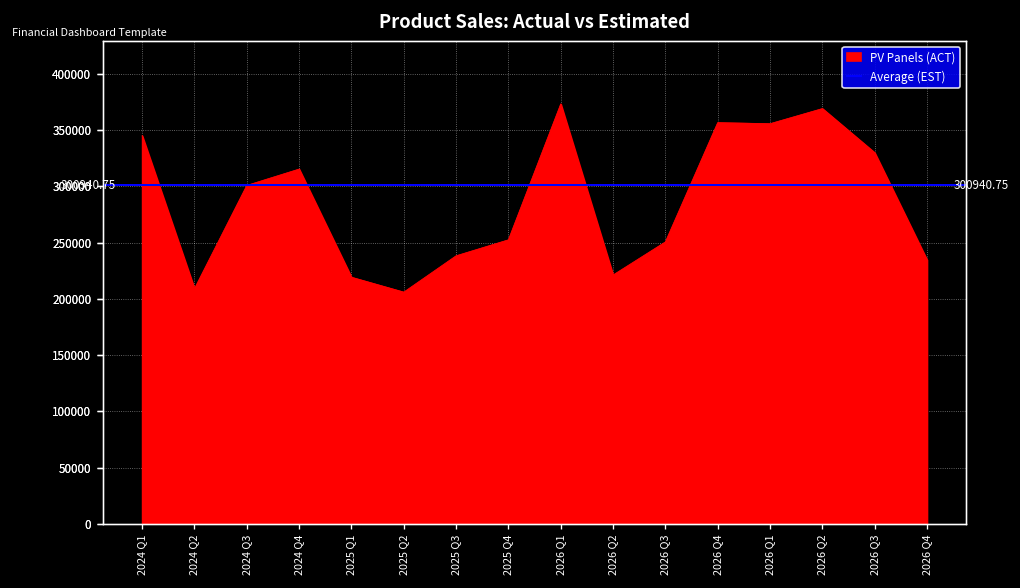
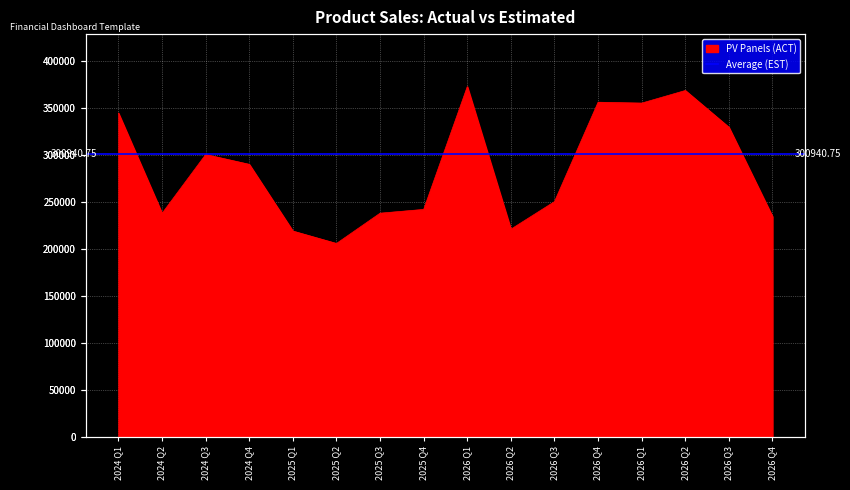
  {
    "2024 Q1": 350000,
-   "2024 Q2": 210000,
+   "2024 Q2": 240000,
    "2024 Q3": 300000,
-   "2024 Q4": 320000,
+   "2024 Q4": 290000,
    "2025 Q1": 220000,
    "2025 Q2": 210000,
    "2025 Q3": 240000,
-   "2025 Q4": 250000
+   "2025 Q4": 240000
  }
